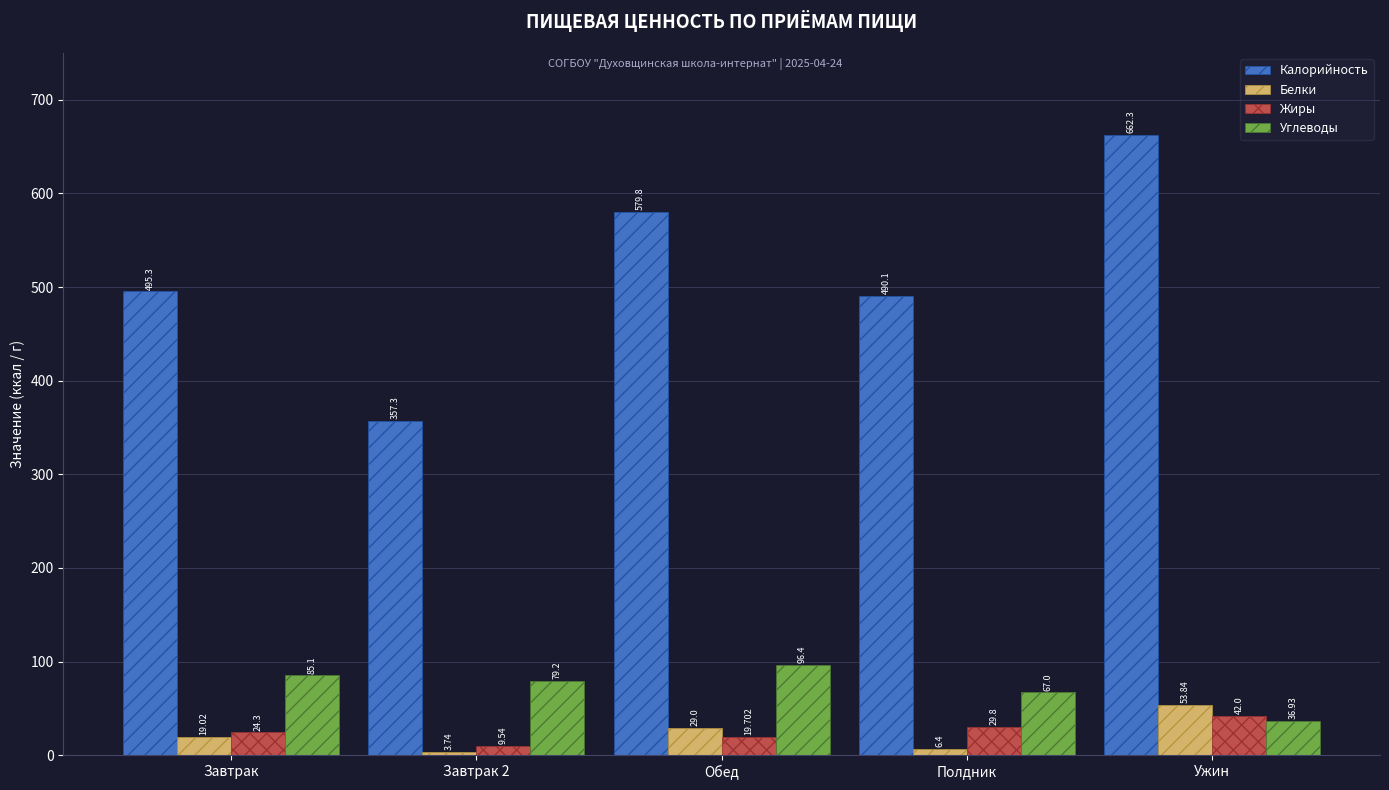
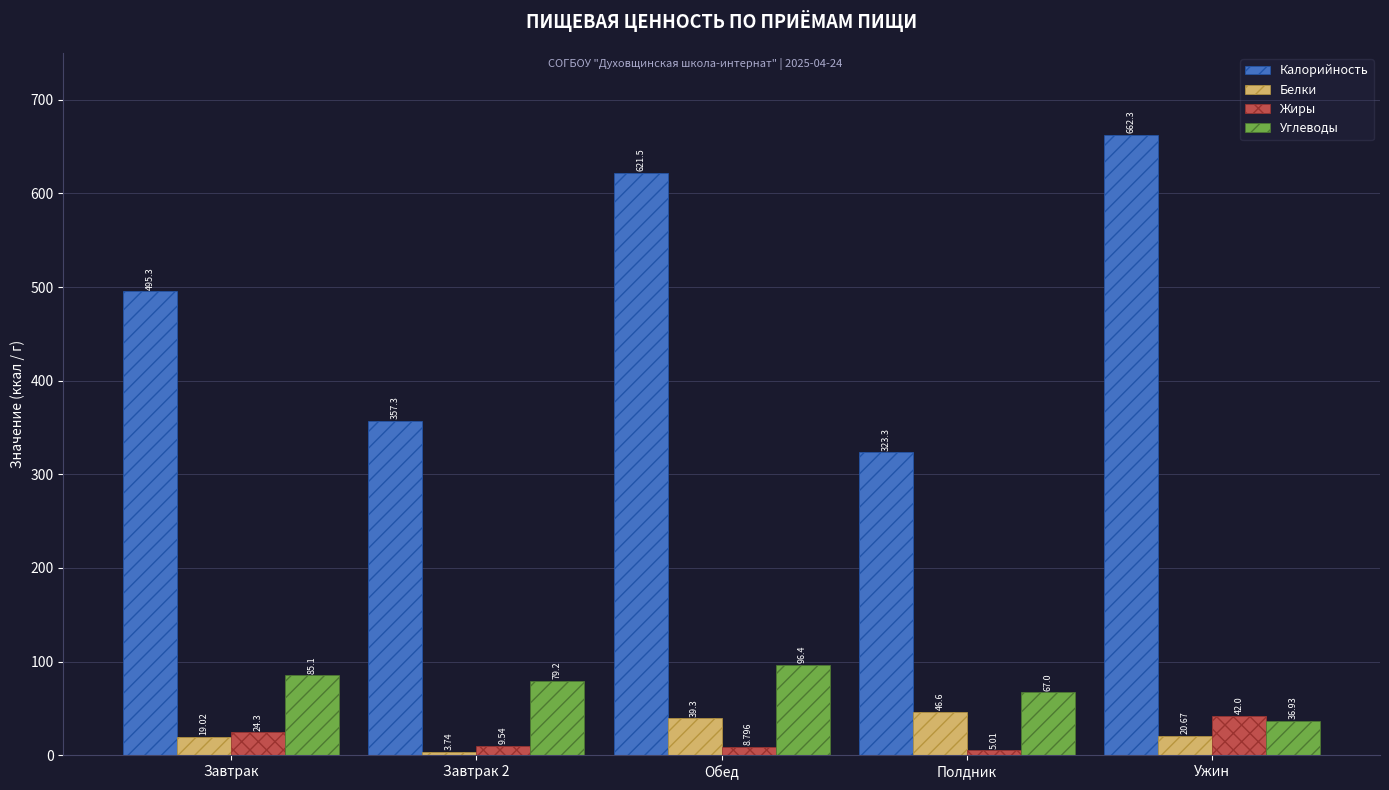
  {
    "Калорийность": {
      "Завтрак": 495.3,
      "Завтрак 2": 357.3,
-     "Обед": 579.8,
-     "Полдник": 490.1,
+     "Обед": 621.5,
+     "Полдник": 323.3,
      "Ужин": 662.3
    },
    "Белки": {
      "Завтрак": 19.02,
      "Завтрак 2": 3.74,
-     "Обед": 29.0,
-     "Полдник": 6.4,
-     "Ужин": 53.84
+     "Обед": 39.3,
+     "Полдник": 46.6,
+     "Ужин": 20.67
    },
    "Жиры": {
      "Завтрак": 24.3,
      "Завтрак 2": 9.54,
-     "Обед": 19.702,
-     "Полдник": 29.8,
+     "Обед": 8.796,
+     "Полдник": 5.01,
      "Ужин": 42.0
    },
    "Углеводы": {
      "Завтрак": 85.1,
      "Завтрак 2": 79.2,
      "Обед": 96.4,
      "Полдник": 67.0,
      "Ужин": 36.93
    }
  }
